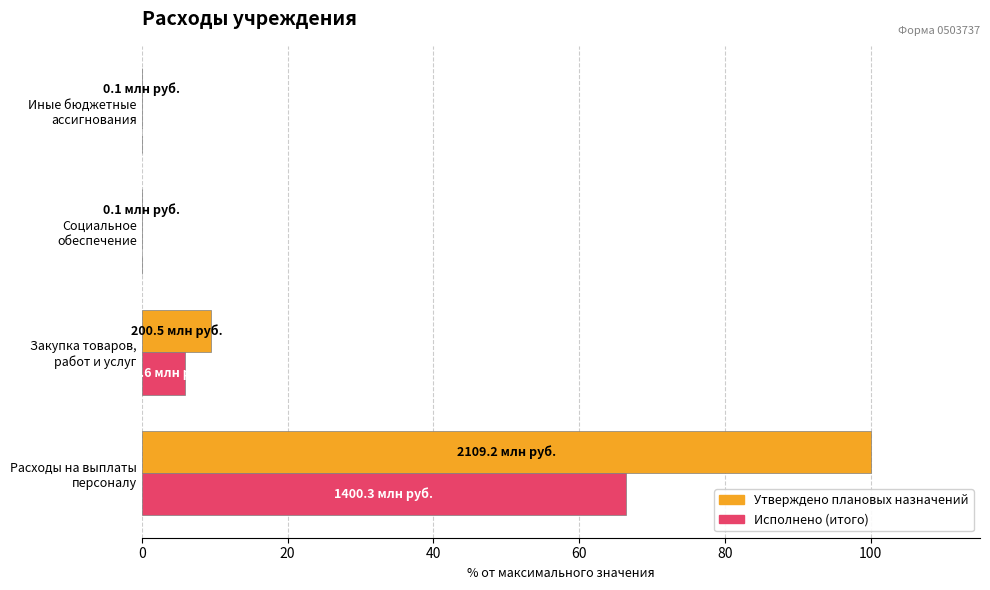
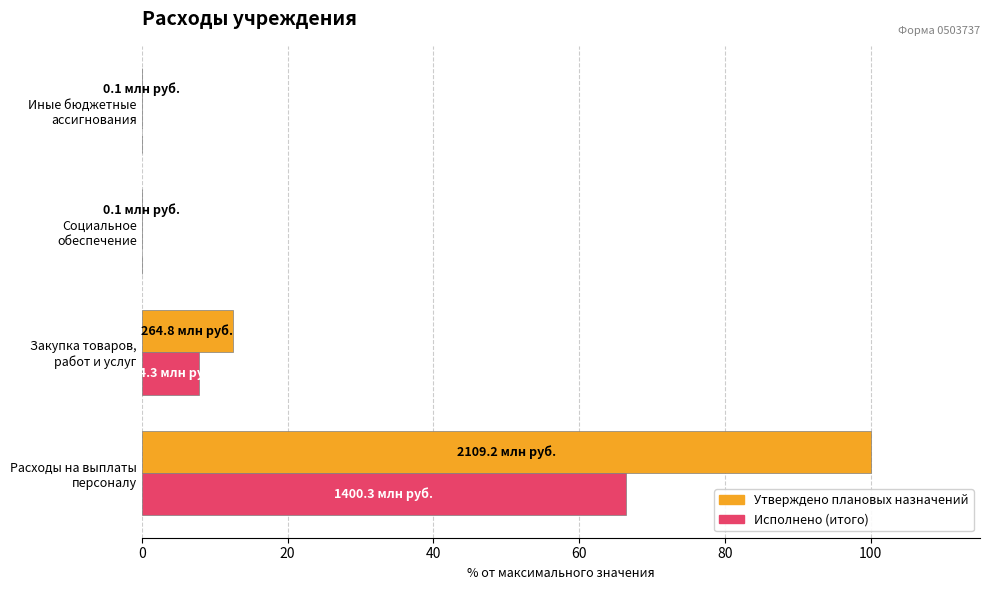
  {
    "Утверждено плановых назначений": {
-     "Закупка товаров, работ и услуг": 200.5
+     "Закупка товаров, работ и услуг": 264.8
    },
    "Исполнено (итого)": {
-     "Закупка товаров, работ и услуг": 6
+     "Закупка товаров, работ и услуг": 8
    }
  }
